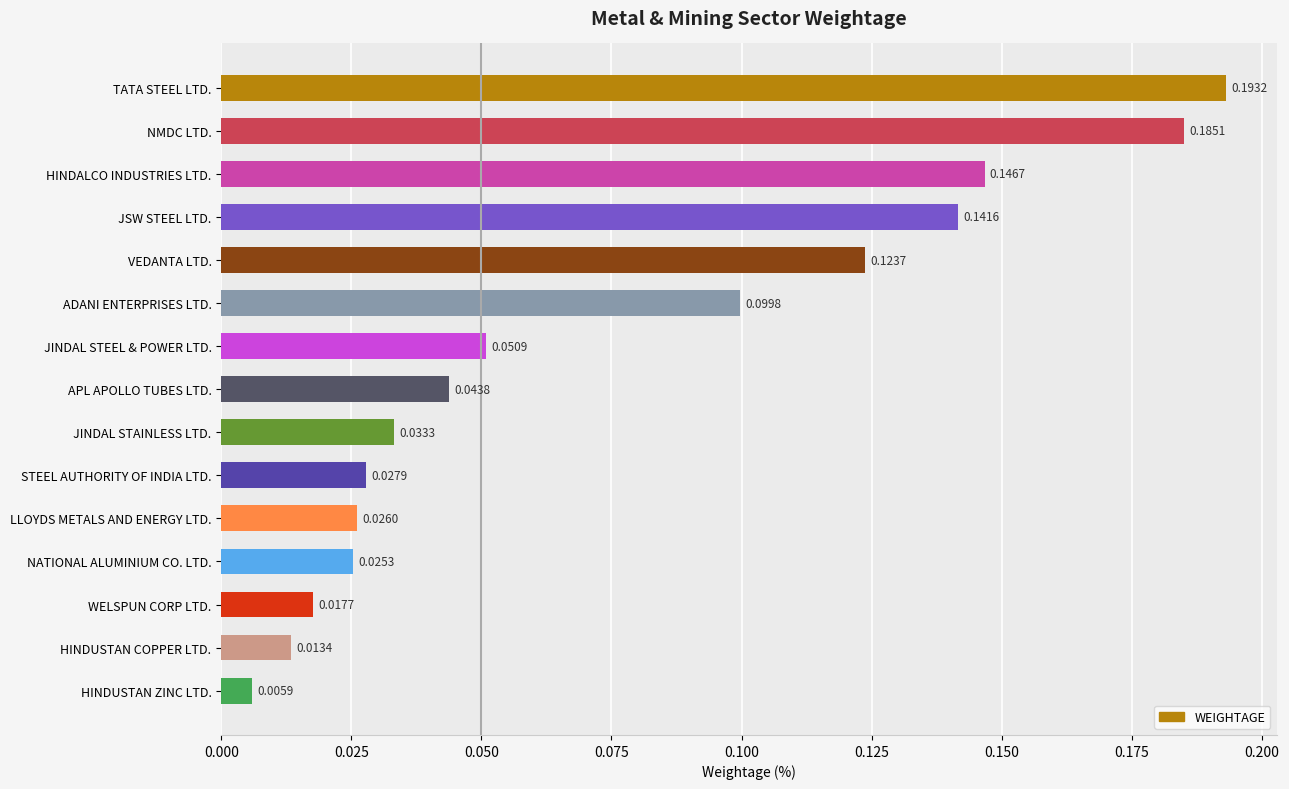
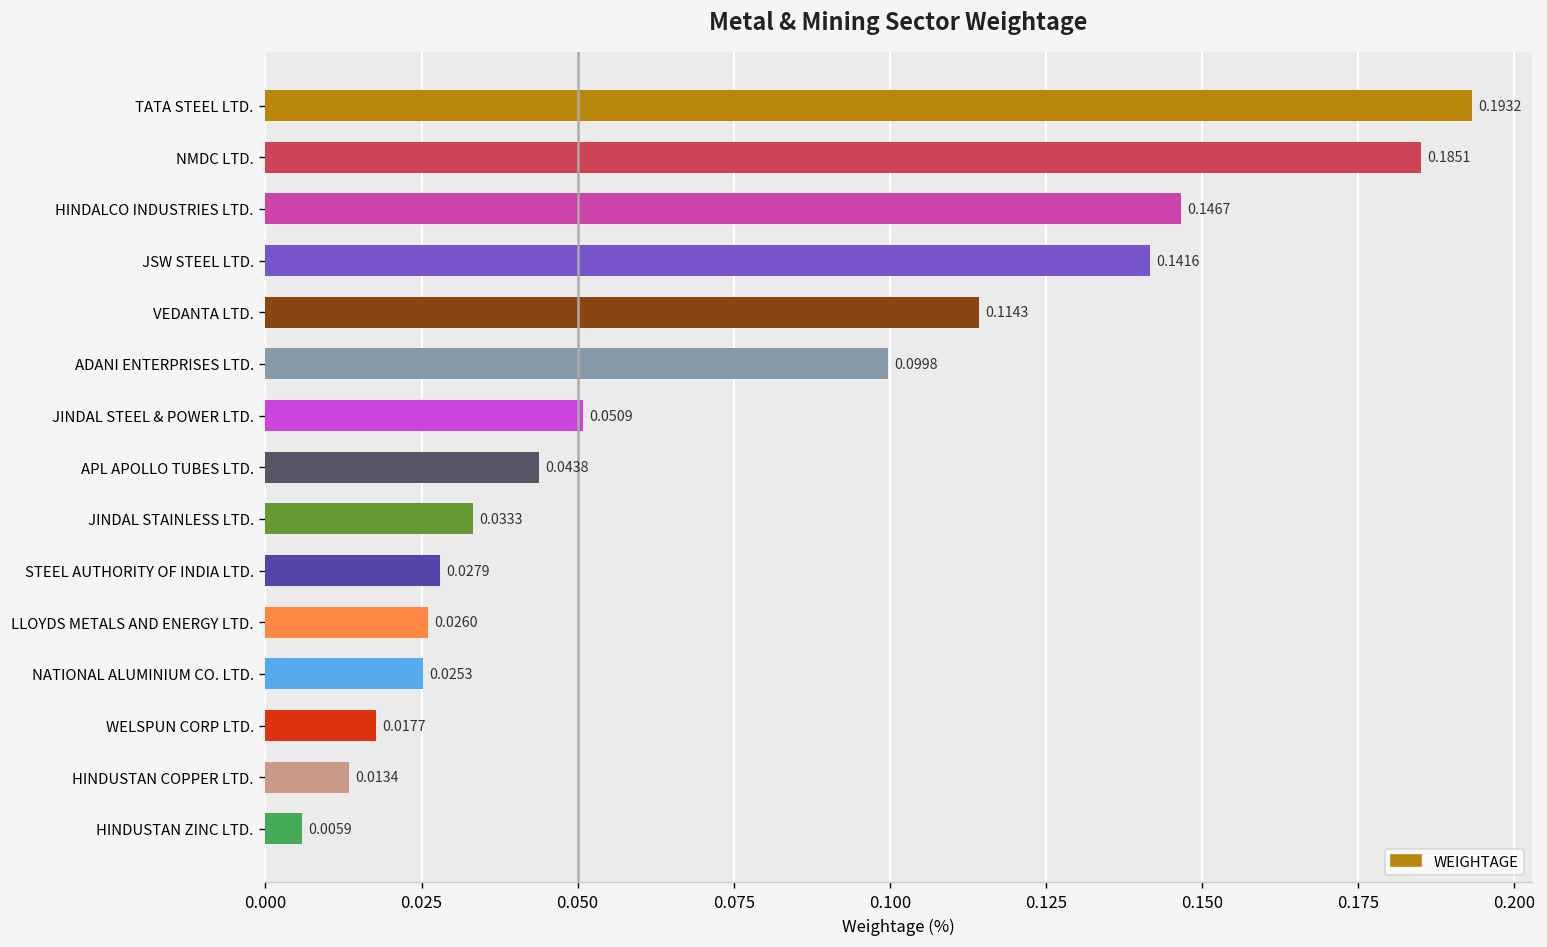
  {
    "TATA STEEL LTD.": 0.1932,
    "NMDC LTD.": 0.1851,
    "HINDALCO INDUSTRIES LTD.": 0.1467,
    "JSW STEEL LTD.": 0.1416,
-   "VEDANTA LTD.": 0.1237,
+   "VEDANTA LTD.": 0.1143,
    "ADANI ENTERPRISES LTD.": 0.0998,
    "JINDAL STEEL & POWER LTD.": 0.0509,
    "APL APOLLO TUBES LTD.": 0.0438,
    "JINDAL STAINLESS LTD.": 0.0333,
    "STEEL AUTHORITY OF INDIA LTD.": 0.0279,
    "LLOYDS METALS AND ENERGY LTD.": 0.0260,
    "NATIONAL ALUMINIUM CO. LTD.": 0.0253,
    "WELSPUN CORP LTD.": 0.0177,
    "HINDUSTAN COPPER LTD.": 0.0134,
    "HINDUSTAN ZINC LTD.": 0.0059
  }
